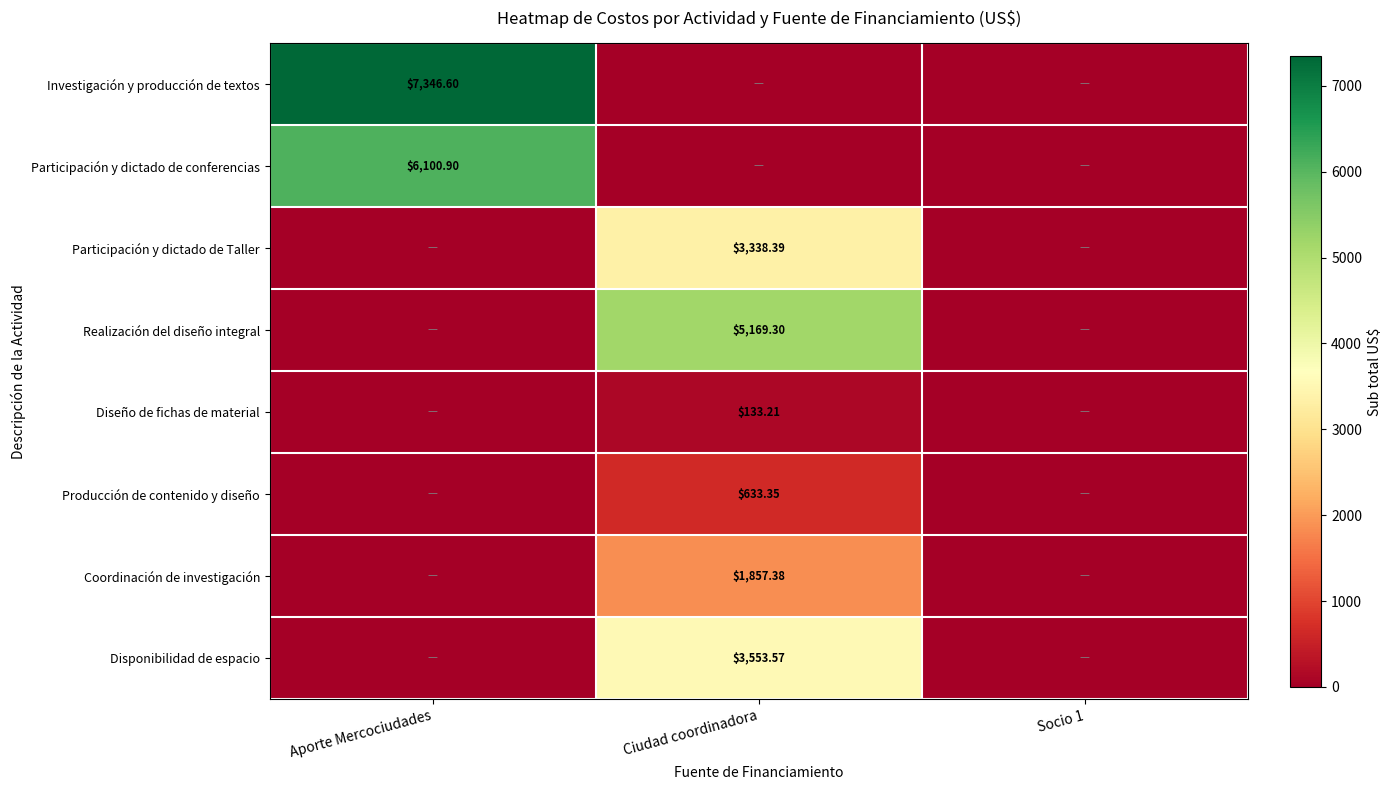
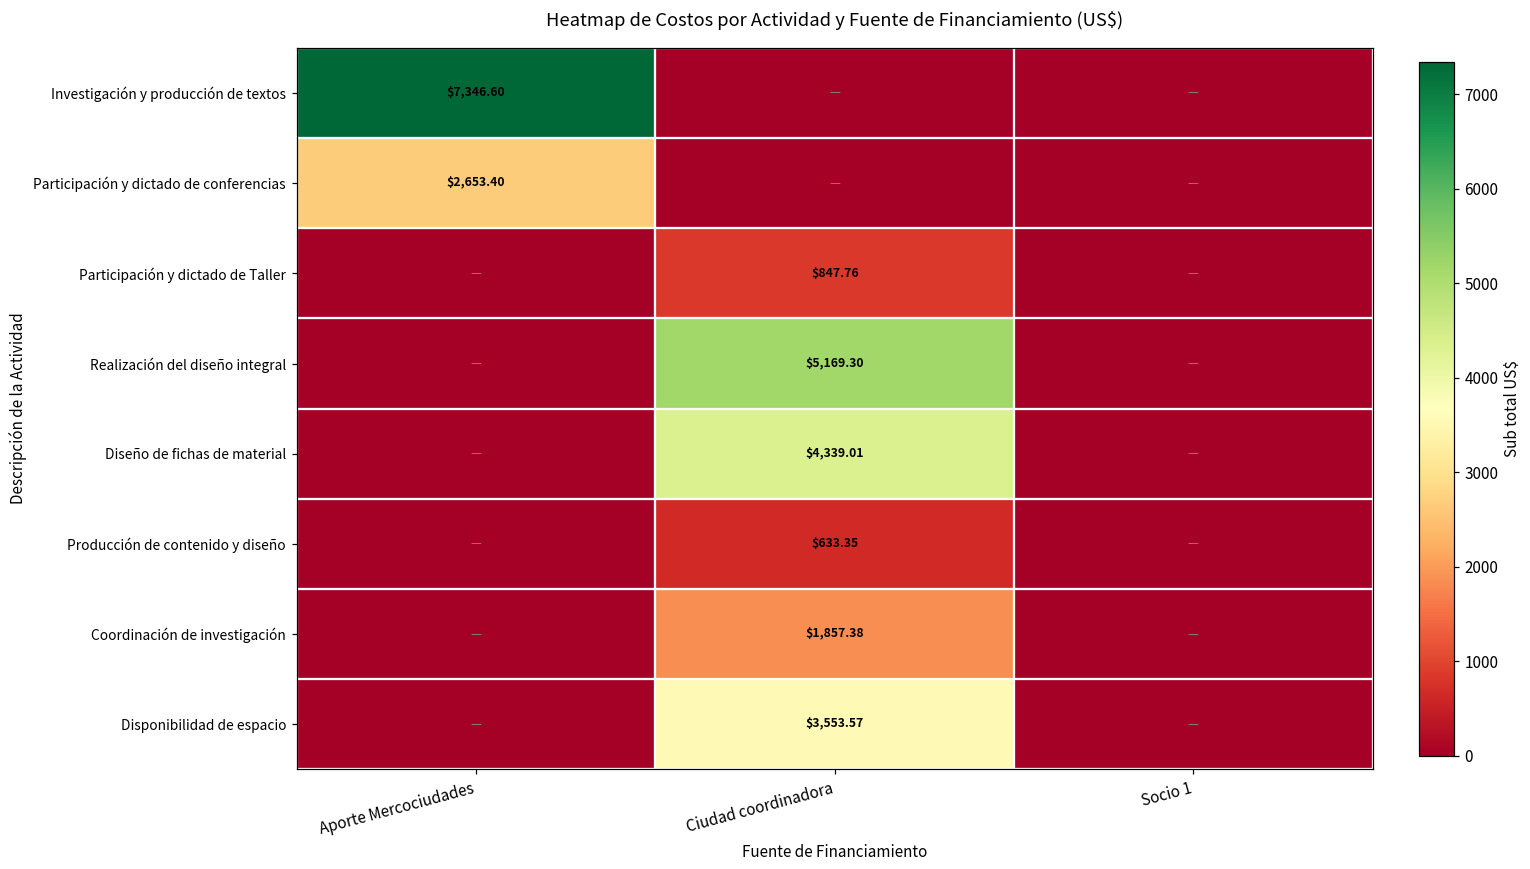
  {
    "Investigación y producción de textos": {
      "Aporte Mercociudades": "$7,346.60"
    },
    "Participación y dictado de conferencias": {
-     "Aporte Mercociudades": "$6,100.90"
+     "Aporte Mercociudades": "$2,653.40"
    },
    "Participación y dictado de Taller": {
-     "Ciudad coordinadora": "$3,338.39"
+     "Ciudad coordinadora": "$847.76"
    },
    "Realización del diseño integral": {
      "Ciudad coordinadora": "$5,169.30"
    },
    "Diseño de fichas de material": {
-     "Ciudad coordinadora": "$133.21"
+     "Ciudad coordinadora": "$4,339.01"
    },
    "Producción de contenido y diseño": {
      "Ciudad coordinadora": "$633.35"
    },
    "Coordinación de investigación": {
      "Ciudad coordinadora": "$1,857.38"
    },
    "Disponibilidad de espacio": {
      "Ciudad coordinadora": "$3,553.57"
    }
  }
